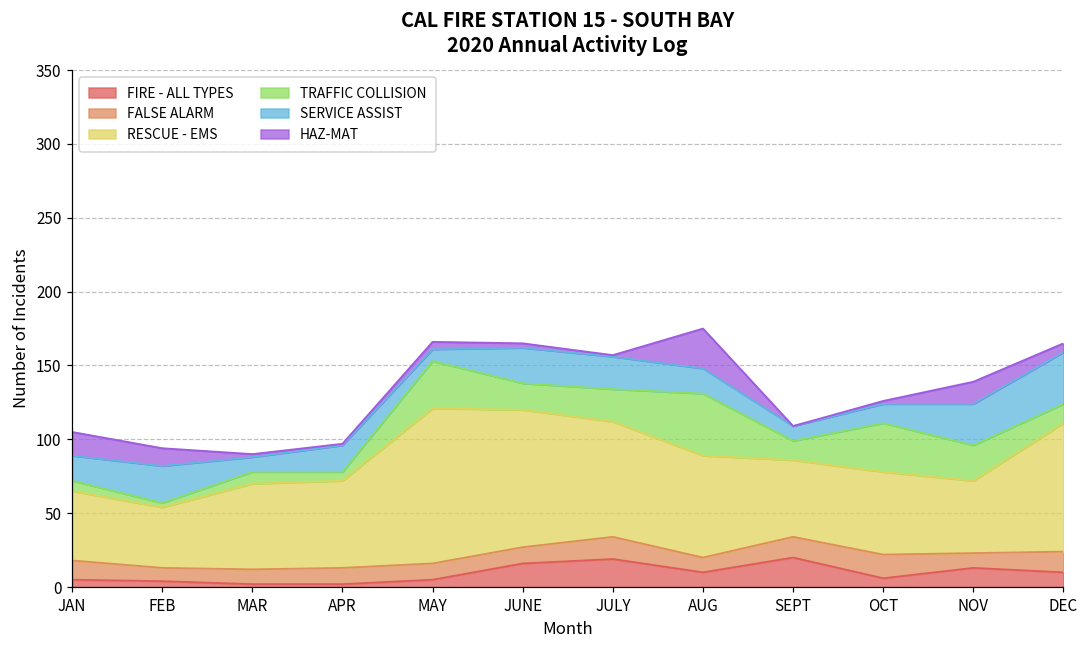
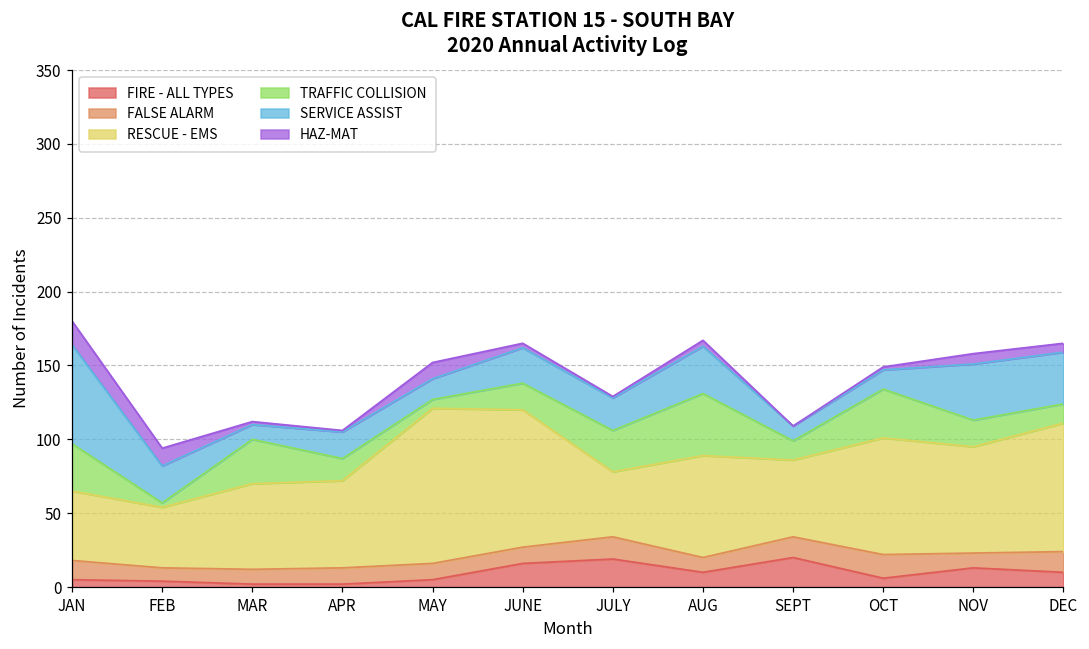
  {
    "RESCUE - EMS": {
      "JAN": 47,
      "FEB": 41,
      "MAR": 58,
      "APR": 59,
      "MAY": 105,
      "JUNE": 93,
-     "JULY": 78,
+     "JULY": 44,
      "AUG": 69,
      "SEPT": 52,
-     "OCT": 56,
-     "NOV": 49,
+     "OCT": 79,
+     "NOV": 72,
      "DEC": 87
    },
    "TRAFFIC COLLISION": {
-     "JAN": 7,
+     "JAN": 32,
      "FEB": 3,
-     "MAR": 8,
-     "APR": 6,
-     "MAY": 32,
+     "MAR": 30,
+     "APR": 15,
+     "MAY": 6,
      "JUNE": 18,
-     "JULY": 22,
+     "JULY": 28,
      "AUG": 42,
      "SEPT": 13,
      "OCT": 33,
-     "NOV": 24,
+     "NOV": 18,
      "DEC": 13
    },
    "SERVICE ASSIST": {
-     "JAN": 17,
+     "JAN": 67,
      "FEB": 25,
      "MAR": 10,
-     "MAY": 8,
+     "MAY": 14,
      "JUNE": 24,
-     "AUG": 17,
+     "AUG": 32,
      "OCT": 13,
-     "NOV": 28,
+     "NOV": 38,
      "DEC": 35
    },
    "HAZ-MAT": {
      "JAN": 16,
      "FEB": 12,
      "MAR": 2,
-     "MAY": 5,
+     "MAY": 11,
      "JUNE": 3,
-     "AUG": 27,
+     "AUG": 4,
      "OCT": 2,
-     "NOV": 15,
+     "NOV": 7,
      "DEC": 6
    }
  }
